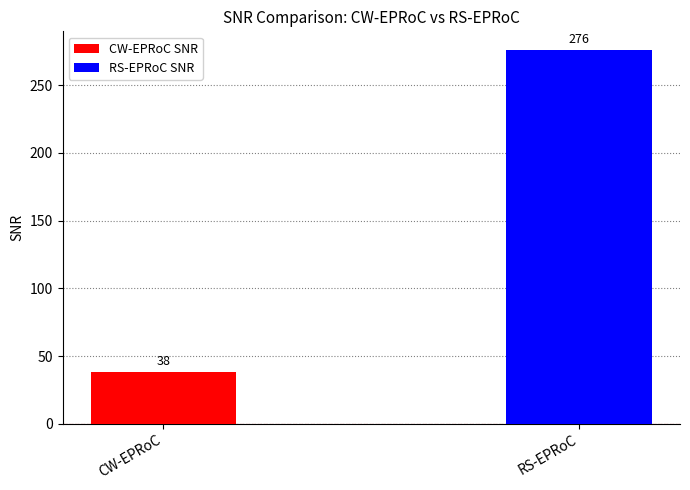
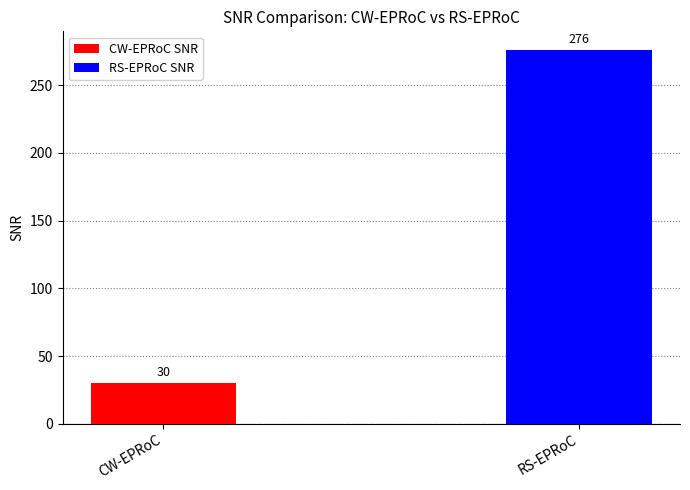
  {
-   "CW-EPRoC": 38,
+   "CW-EPRoC": 30,
    "RS-EPRoC": 276
  }
